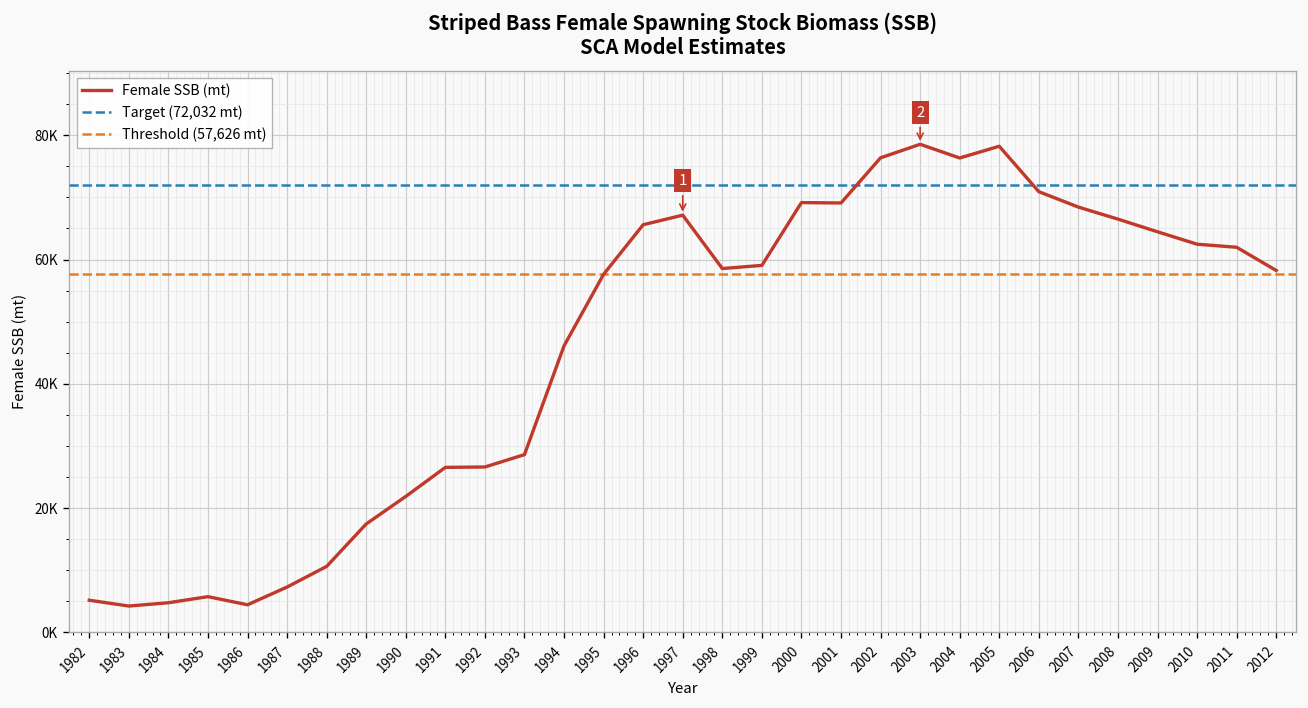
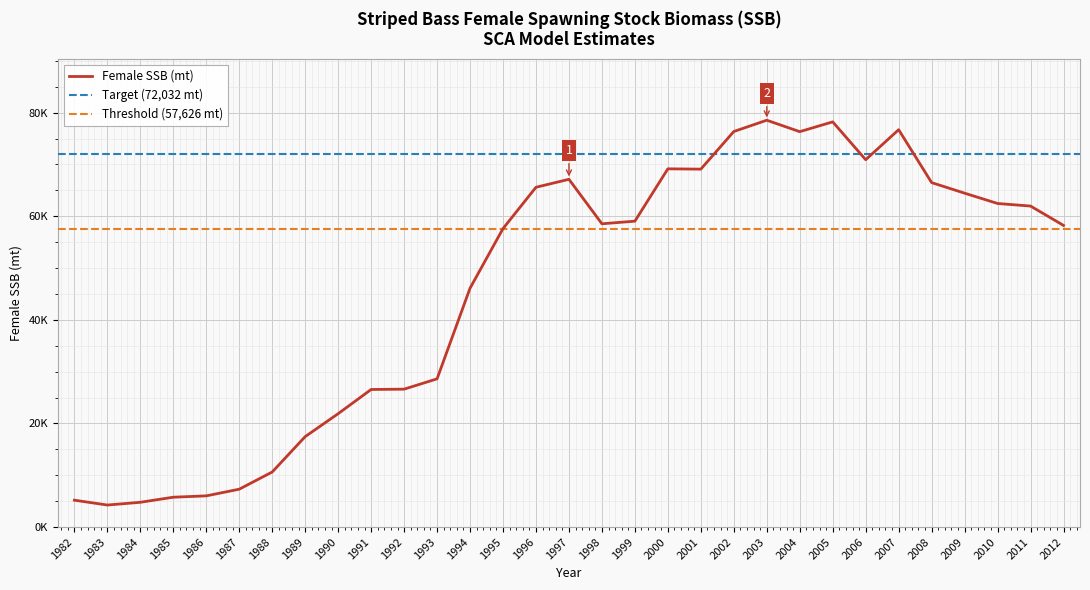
  {
    "1982": 5000,
    "1983": 4000,
    "1984": 5000,
    "1985": 6000,
-   "1986": 4000,
+   "1986": 6000,
    "1987": 7000,
    "1988": 11000,
    "1989": 17000,
    "1990": 22000,
    "1991": 27000,
    "1992": 27000,
    "1993": 29000,
    "1994": 46000,
    "1995": 58000,
    "1996": 66000,
    "1998": 59000,
    "1999": 59000,
    "2000": 69000,
    "2001": 69000,
    "2002": 76000,
    "2004": 76000,
    "2005": 78000,
    "2006": 71000,
-   "2007": 68000,
+   "2007": 77000,
    "2008": 67000,
    "2009": 64000,
    "2010": 62000,
    "2011": 62000,
    "2012": 58000
  }
